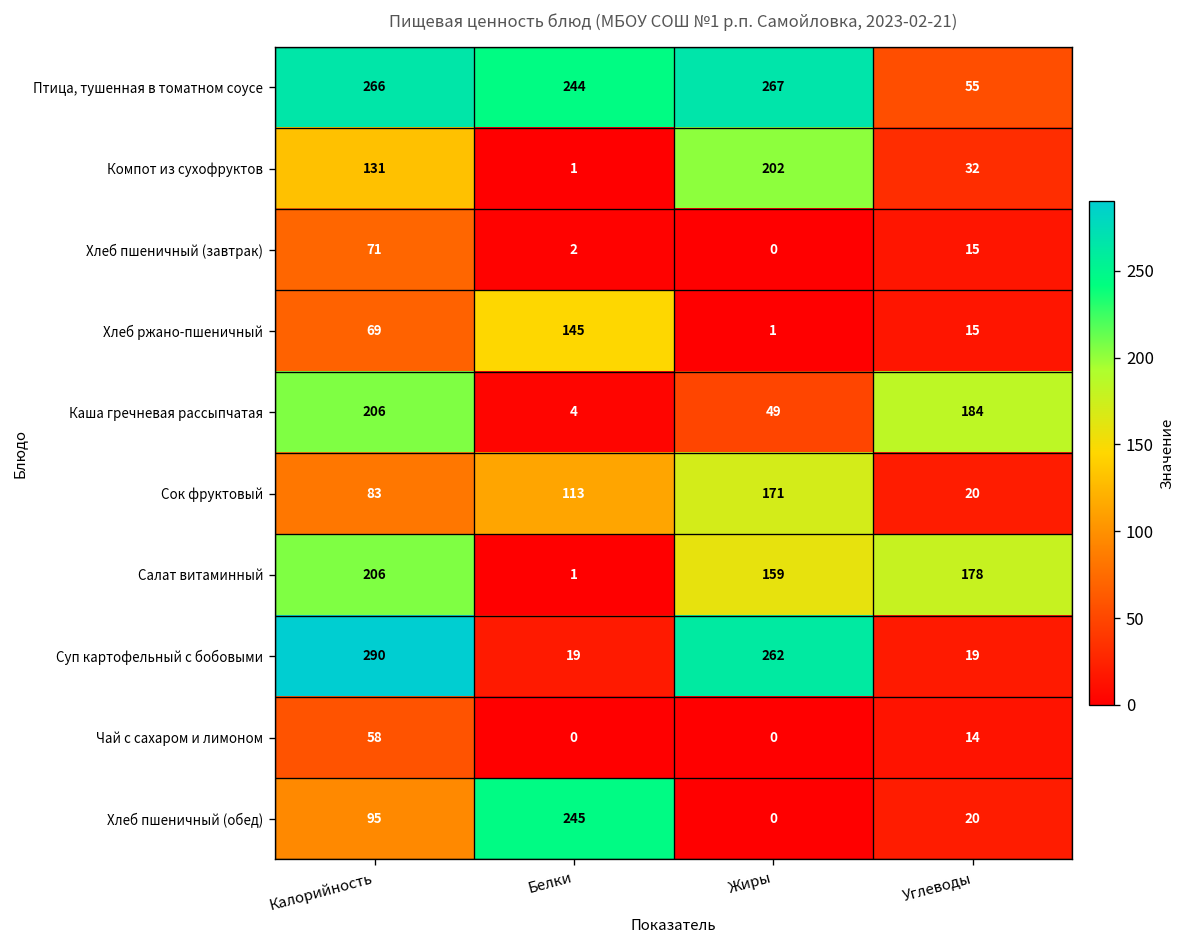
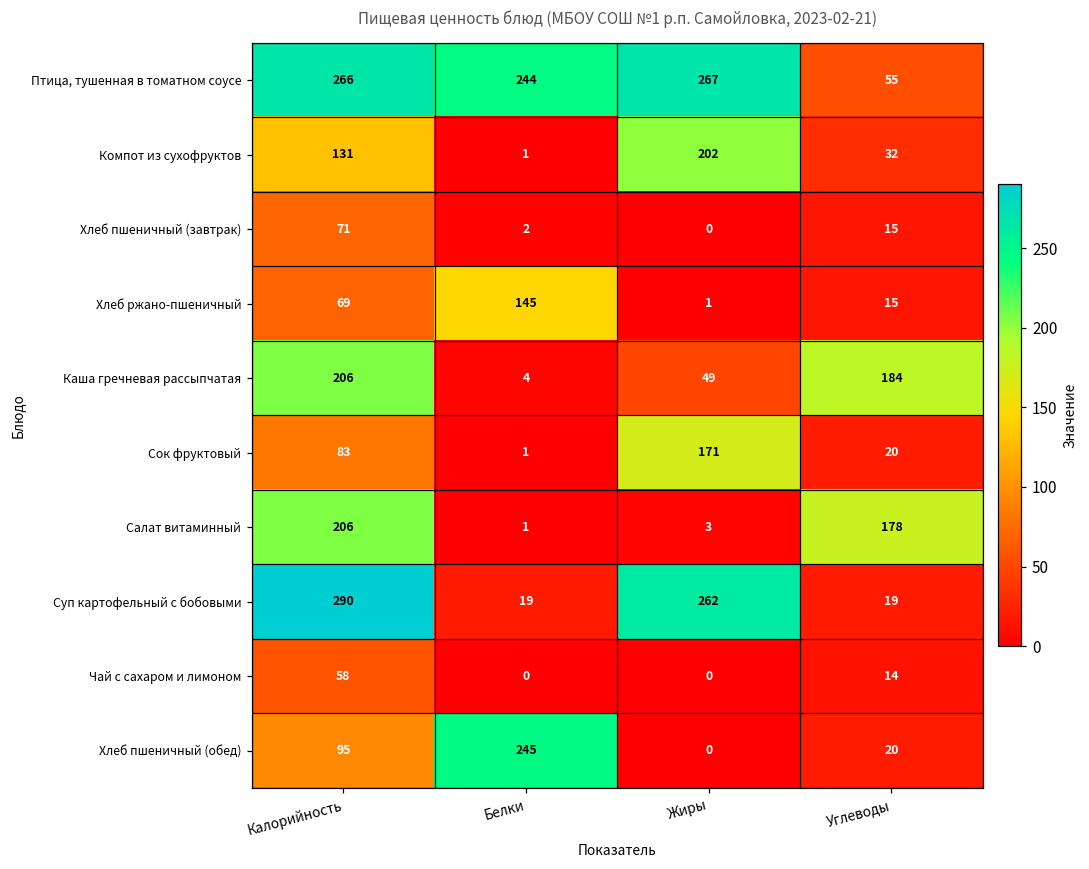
  {
    "Птица, тушенная в томатном соусе": {
      "Калорийность": 266,
      "Белки": 244,
      "Жиры": 267,
      "Углеводы": 55
    },
    "Компот из сухофруктов": {
      "Калорийность": 131,
      "Белки": 1,
      "Жиры": 202,
      "Углеводы": 32
    },
    "Хлеб пшеничный (завтрак)": {
      "Калорийность": 71,
      "Белки": 2,
      "Жиры": 0,
      "Углеводы": 15
    },
    "Хлеб ржано-пшеничный": {
      "Калорийность": 69,
      "Белки": 145,
      "Жиры": 1,
      "Углеводы": 15
    },
    "Каша гречневая рассыпчатая": {
      "Калорийность": 206,
      "Белки": 4,
      "Жиры": 49,
      "Углеводы": 184
    },
    "Сок фруктовый": {
      "Калорийность": 83,
-     "Белки": 113,
+     "Белки": 1,
      "Жиры": 171,
      "Углеводы": 20
    },
    "Салат витаминный": {
      "Калорийность": 206,
      "Белки": 1,
-     "Жиры": 159,
+     "Жиры": 3,
      "Углеводы": 178
    },
    "Суп картофельный с бобовыми": {
      "Калорийность": 290,
      "Белки": 19,
      "Жиры": 262,
      "Углеводы": 19
    },
    "Чай с сахаром и лимоном": {
      "Калорийность": 58,
      "Белки": 0,
      "Жиры": 0,
      "Углеводы": 14
    },
    "Хлеб пшеничный (обед)": {
      "Калорийность": 95,
      "Белки": 245,
      "Жиры": 0,
      "Углеводы": 20
    }
  }
